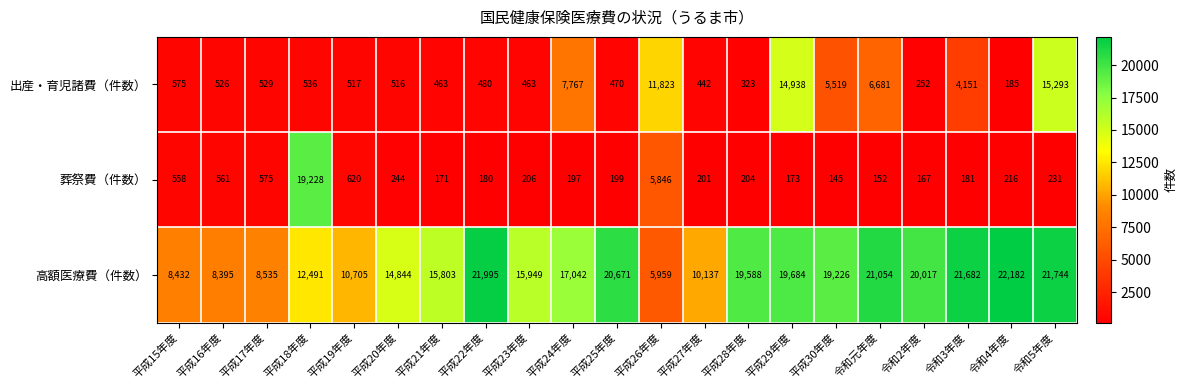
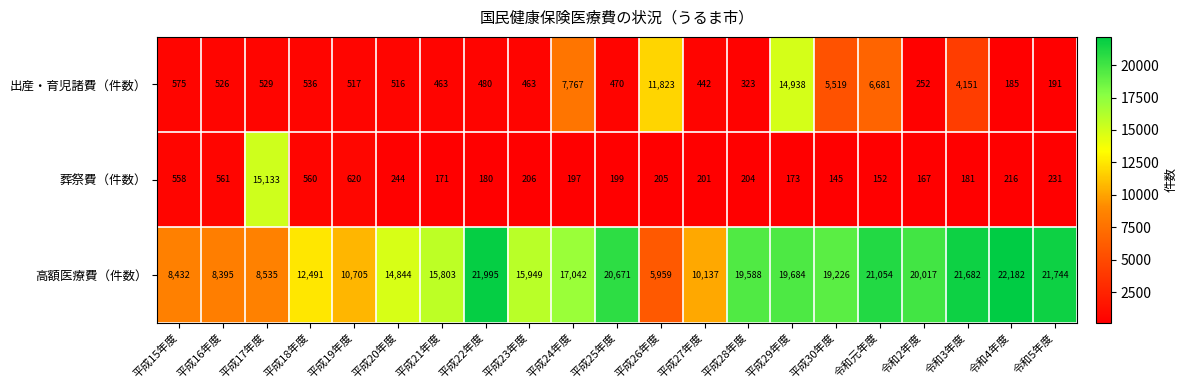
  {
    "出産・育児諸費（件数）": {
      "平成15年度": "575",
      "平成16年度": "526",
      "平成17年度": "529",
      "平成18年度": "536",
      "平成19年度": "517",
      "平成20年度": "516",
      "平成21年度": "463",
      "平成22年度": "480",
      "平成23年度": "463",
      "平成24年度": "7,767",
      "平成25年度": "470",
      "平成26年度": "11,823",
      "平成27年度": "442",
      "平成28年度": "323",
      "平成29年度": "14,938",
      "平成30年度": "5,519",
      "令和元年度": "6,681",
      "令和2年度": "252",
      "令和3年度": "4,151",
      "令和4年度": "185",
-     "令和5年度": "15,293"
+     "令和5年度": "191"
    },
    "葬祭費（件数）": {
      "平成15年度": "558",
      "平成16年度": "561",
-     "平成17年度": "575",
-     "平成18年度": "19,228",
+     "平成17年度": "15,133",
+     "平成18年度": "560",
      "平成19年度": "620",
      "平成20年度": "244",
      "平成21年度": "171",
      "平成22年度": "180",
      "平成23年度": "206",
      "平成24年度": "197",
      "平成25年度": "199",
-     "平成26年度": "5,846",
+     "平成26年度": "205",
      "平成27年度": "201",
      "平成28年度": "204",
      "平成29年度": "173",
      "平成30年度": "145",
      "令和元年度": "152",
      "令和2年度": "167",
      "令和3年度": "181",
      "令和4年度": "216",
      "令和5年度": "231"
    },
    "高額医療費（件数）": {
      "平成15年度": "8,432",
      "平成16年度": "8,395",
      "平成17年度": "8,535",
      "平成18年度": "12,491",
      "平成19年度": "10,705",
      "平成20年度": "14,844",
      "平成21年度": "15,803",
      "平成22年度": "21,995",
      "平成23年度": "15,949",
      "平成24年度": "17,042",
      "平成25年度": "20,671",
      "平成26年度": "5,959",
      "平成27年度": "10,137",
      "平成28年度": "19,588",
      "平成29年度": "19,684",
      "平成30年度": "19,226",
      "令和元年度": "21,054",
      "令和2年度": "20,017",
      "令和3年度": "21,682",
      "令和4年度": "22,182",
      "令和5年度": "21,744"
    }
  }
